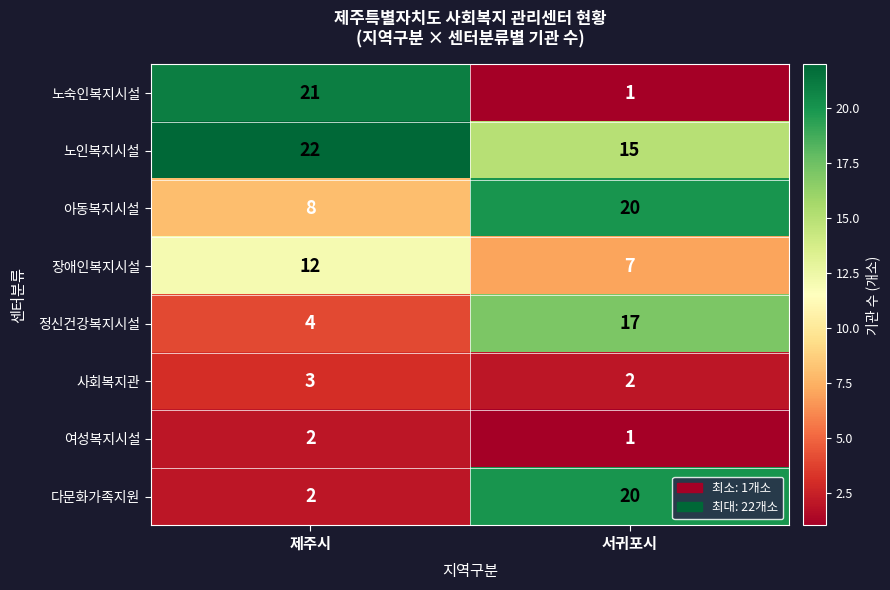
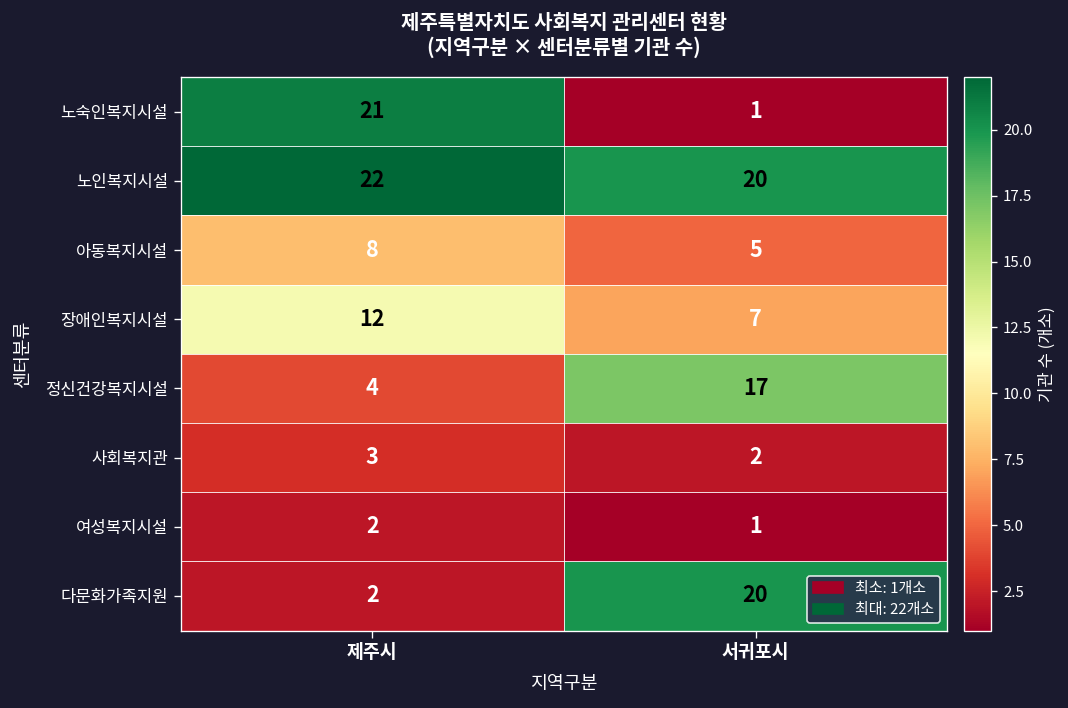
  {
    "노숙인복지시설": {
      "제주시": 21,
      "서귀포시": 1
    },
    "노인복지시설": {
      "제주시": 22,
-     "서귀포시": 15
+     "서귀포시": 20
    },
    "아동복지시설": {
      "제주시": 8,
-     "서귀포시": 20
+     "서귀포시": 5
    },
    "장애인복지시설": {
      "제주시": 12,
      "서귀포시": 7
    },
    "정신건강복지시설": {
      "제주시": 4,
      "서귀포시": 17
    },
    "사회복지관": {
      "제주시": 3,
      "서귀포시": 2
    },
    "여성복지시설": {
      "제주시": 2,
      "서귀포시": 1
    },
    "다문화가족지원": {
      "제주시": 2,
      "서귀포시": 20
    }
  }
